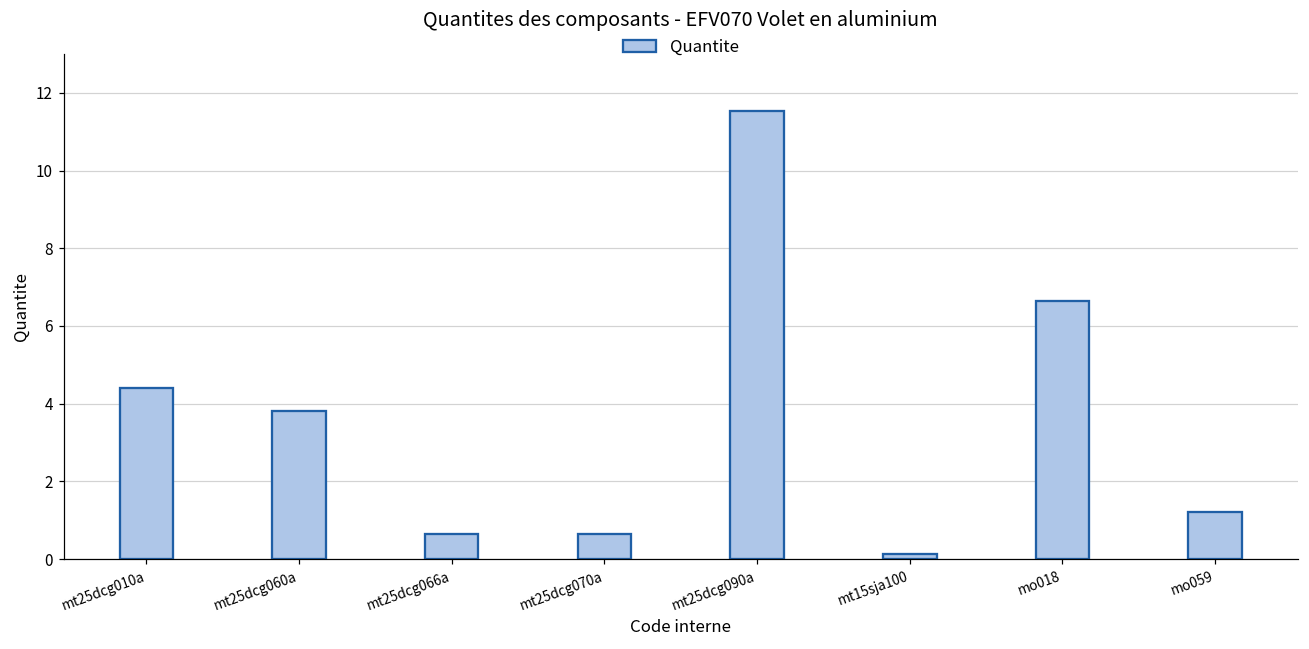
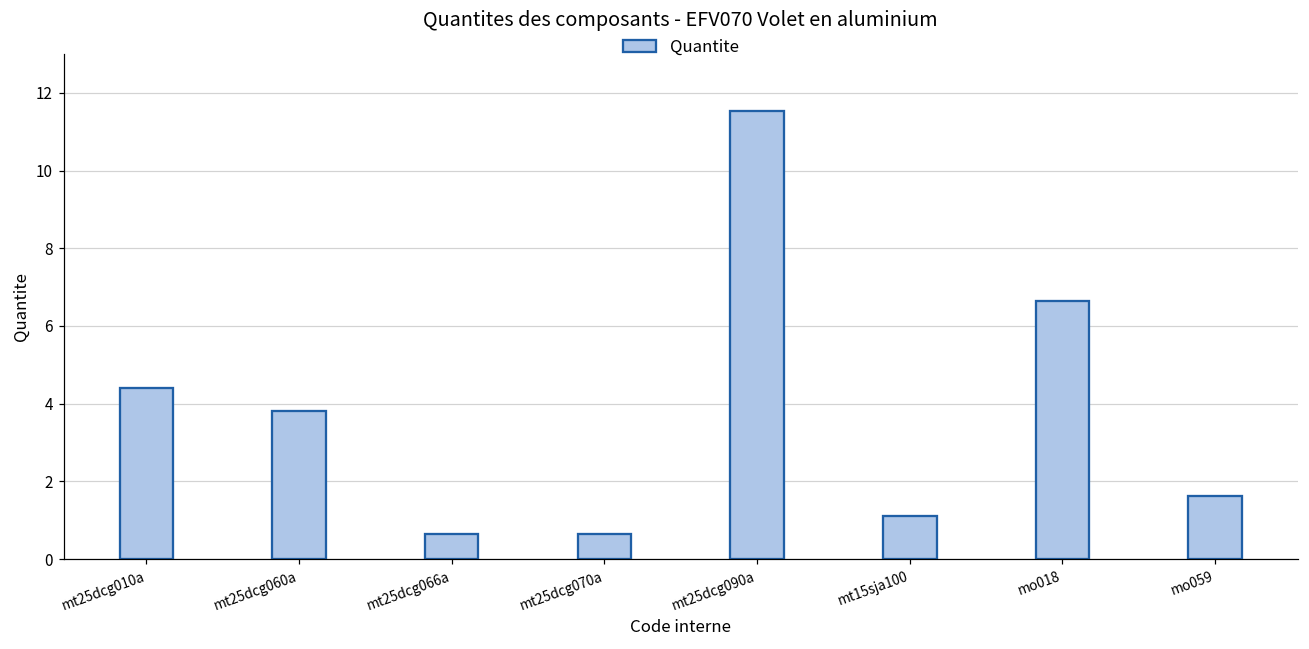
  {
    "mt25dcg010a": 4.4,
    "mt25dcg060a": 3.8,
    "mt25dcg066a": 0.6,
    "mt25dcg070a": 0.6,
    "mt25dcg090a": 11.5,
-   "mt15sja100": 0.1,
+   "mt15sja100": 1.1,
    "mo018": 6.7,
-   "mo059": 1.2
+   "mo059": 1.6
  }
